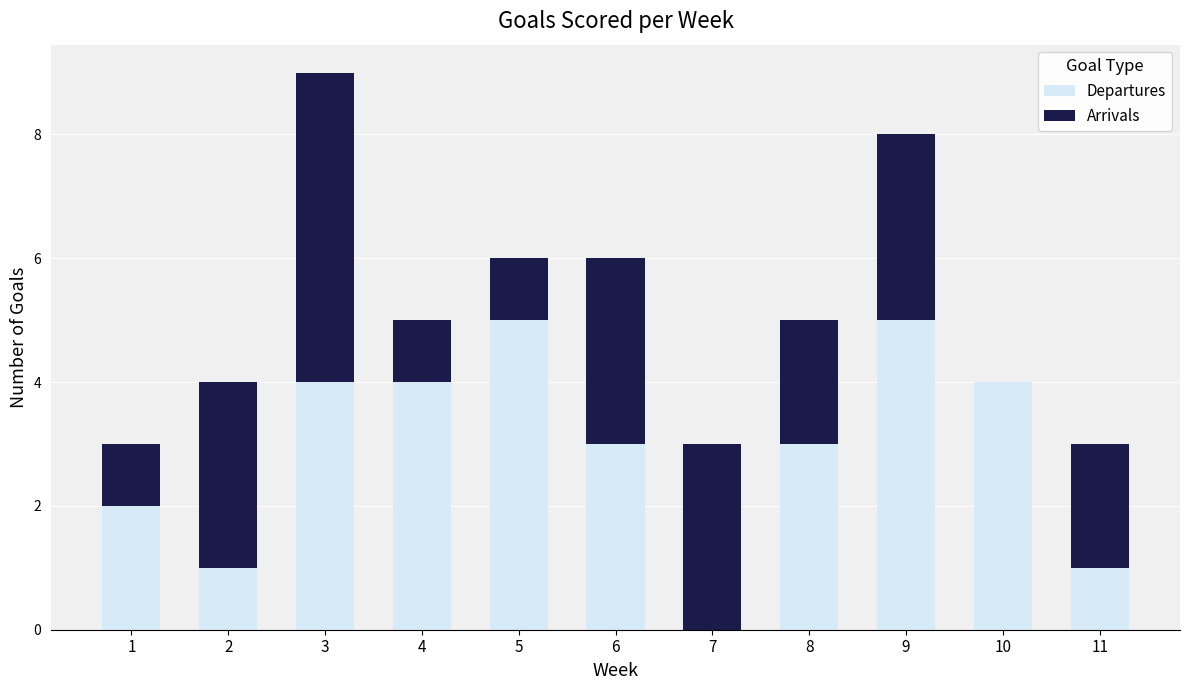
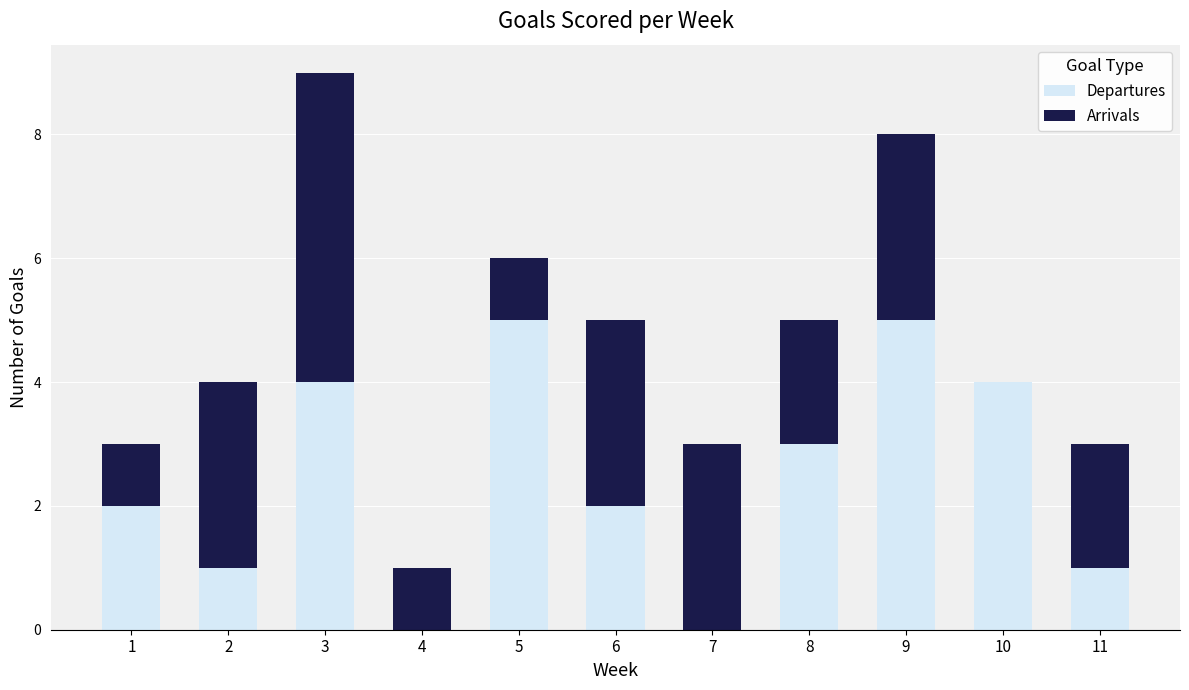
  {
    "Departures": {
      "1": 2,
      "2": 1,
      "3": 4,
-     "4": 4,
+     "4": 0,
      "5": 5,
-     "6": 3,
+     "6": 2,
      "7": 0,
      "8": 3,
      "9": 5,
      "10": 4,
      "11": 1
    },
    "Arrivals": {
      "1": 1,
      "2": 3,
      "3": 5,
      "4": 1,
      "5": 1,
      "6": 3,
      "7": 3,
      "8": 2,
      "9": 3,
      "10": 0,
      "11": 2
    }
  }
